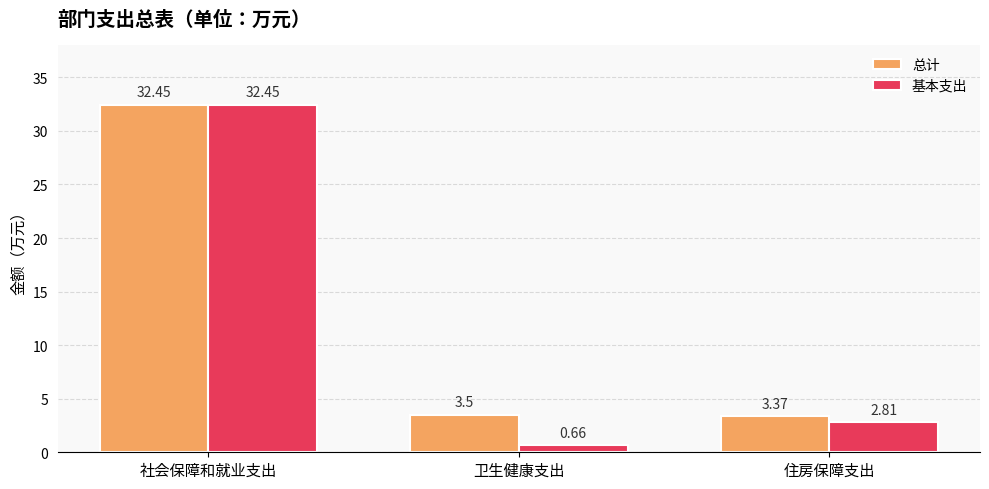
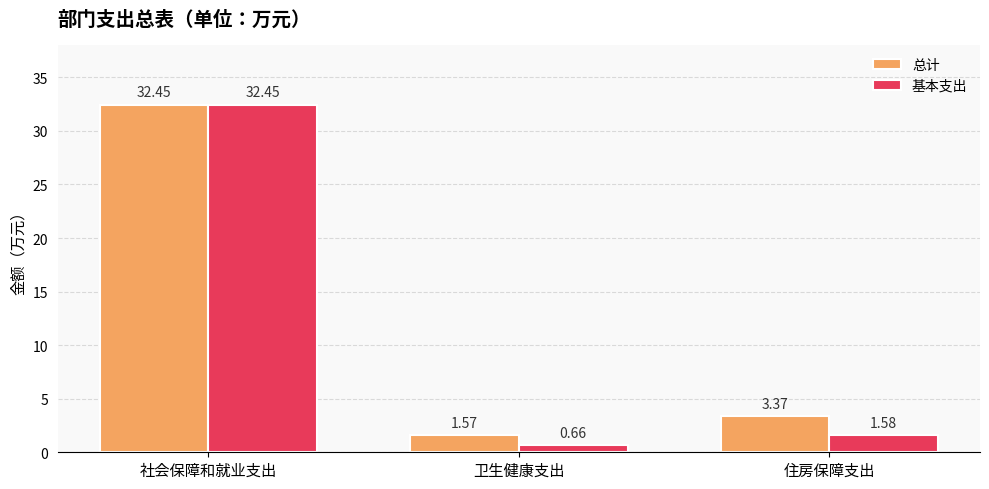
  {
    "总计": {
      "社会保障和就业支出": 32.45,
-     "卫生健康支出": 3.5,
+     "卫生健康支出": 1.57,
      "住房保障支出": 3.37
    },
    "基本支出": {
      "社会保障和就业支出": 32.45,
      "卫生健康支出": 0.66,
-     "住房保障支出": 2.81
+     "住房保障支出": 1.58
    }
  }
